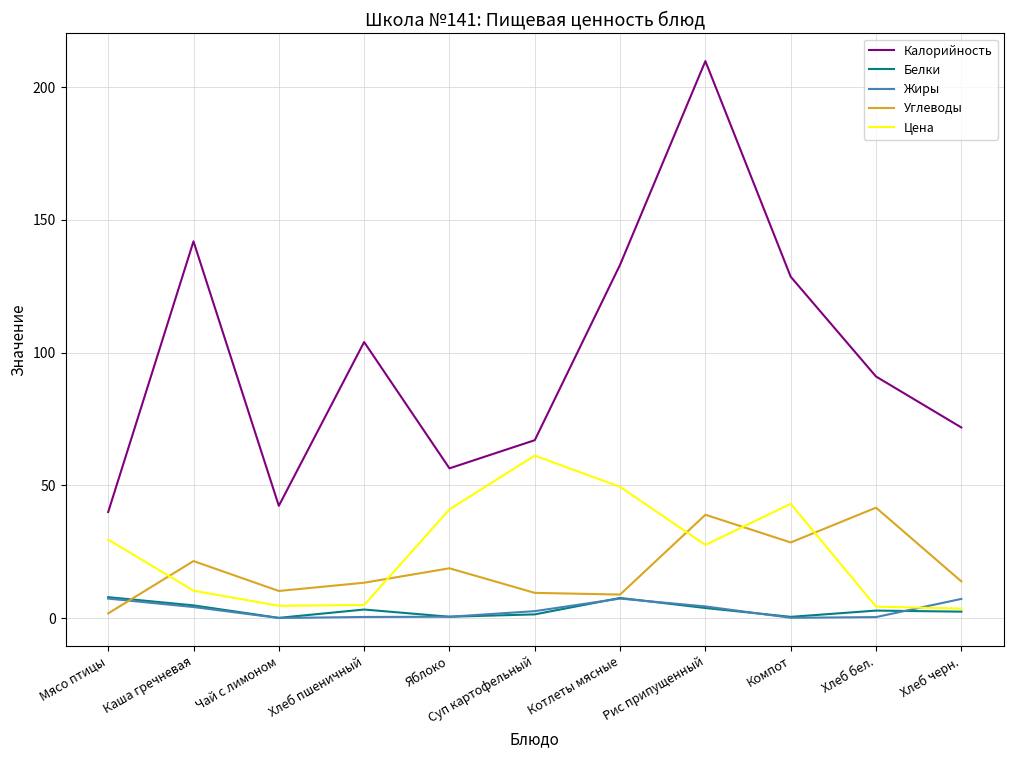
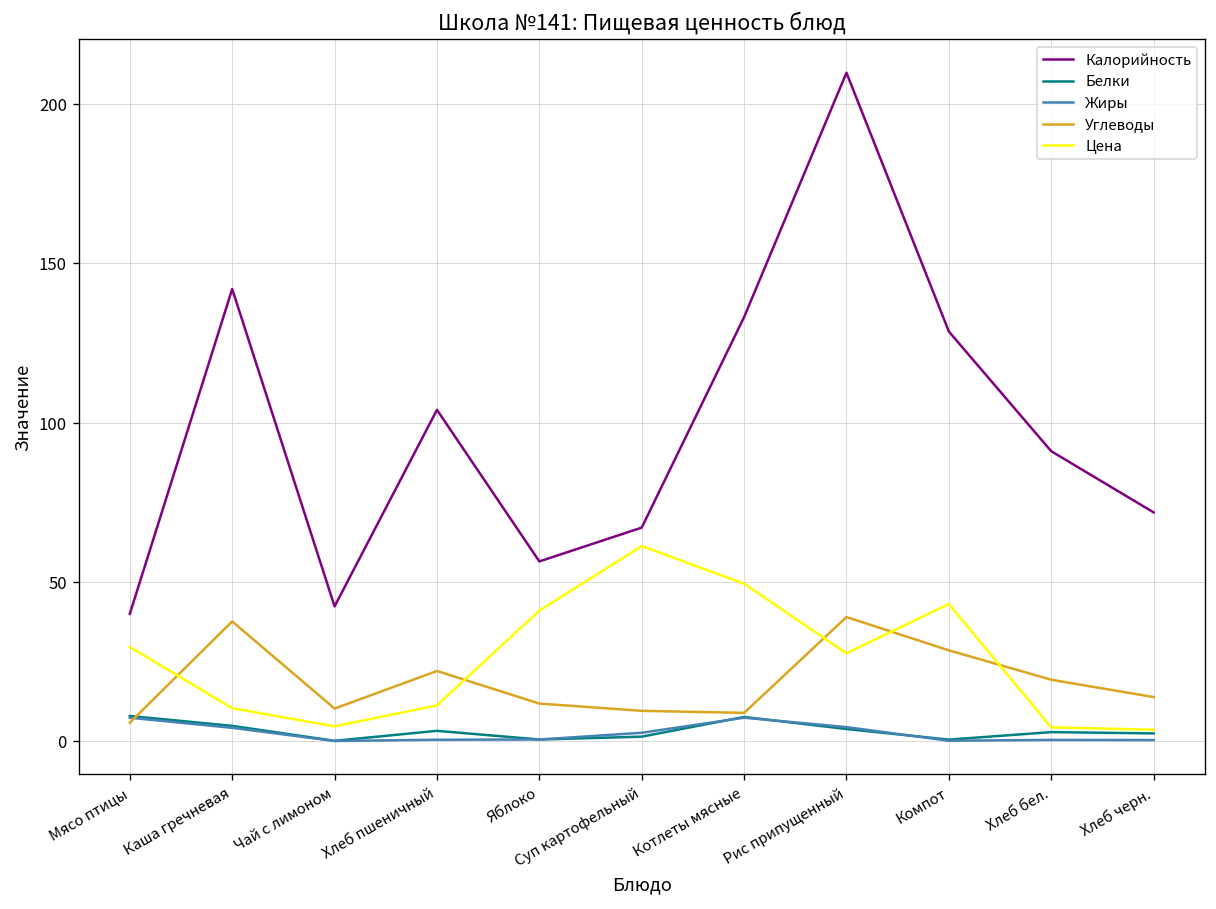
  {
    "Калорийность": {
      "Мясо птицы": 40,
      "Каша гречневая": 142,
      "Чай с лимоном": 42,
      "Хлеб пшеничный": 104,
      "Яблоко": 56,
      "Суп картофельный": 67,
      "Котлеты мясные": 133,
      "Рис припущенный": 210,
      "Компот": 129,
      "Хлеб бел.": 91,
      "Хлеб черн.": 72
    },
    "Белки": {
      "Хлеб пшеничный": 3,
      "Суп картофельный": 1,
      "Хлеб бел.": 3,
      "Хлеб черн.": 2
    },
    "Жиры": {
      "Хлеб пшеничный": 0,
      "Суп картофельный": 3,
      "Хлеб бел.": 0,
-     "Хлеб черн.": 7
+     "Хлеб черн.": 0
    },
    "Углеводы": {
-     "Мясо птицы": 2,
-     "Каша гречневая": 21,
+     "Мясо птицы": 6,
+     "Каша гречневая": 38,
      "Чай с лимоном": 10,
-     "Хлеб пшеничный": 13,
-     "Яблоко": 19,
+     "Хлеб пшеничный": 22,
+     "Яблоко": 12,
      "Суп картофельный": 9,
      "Котлеты мясные": 9,
      "Рис припущенный": 39,
      "Компот": 28,
-     "Хлеб бел.": 42,
+     "Хлеб бел.": 19,
      "Хлеб черн.": 14
    },
    "Цена": {
      "Мясо птицы": 30,
      "Каша гречневая": 10,
      "Чай с лимоном": 5,
-     "Хлеб пшеничный": 5,
+     "Хлеб пшеничный": 11,
      "Яблоко": 41,
      "Суп картофельный": 61,
      "Котлеты мясные": 49,
      "Рис припущенный": 28,
      "Компот": 43,
      "Хлеб бел.": 4,
      "Хлеб черн.": 4
    }
  }
